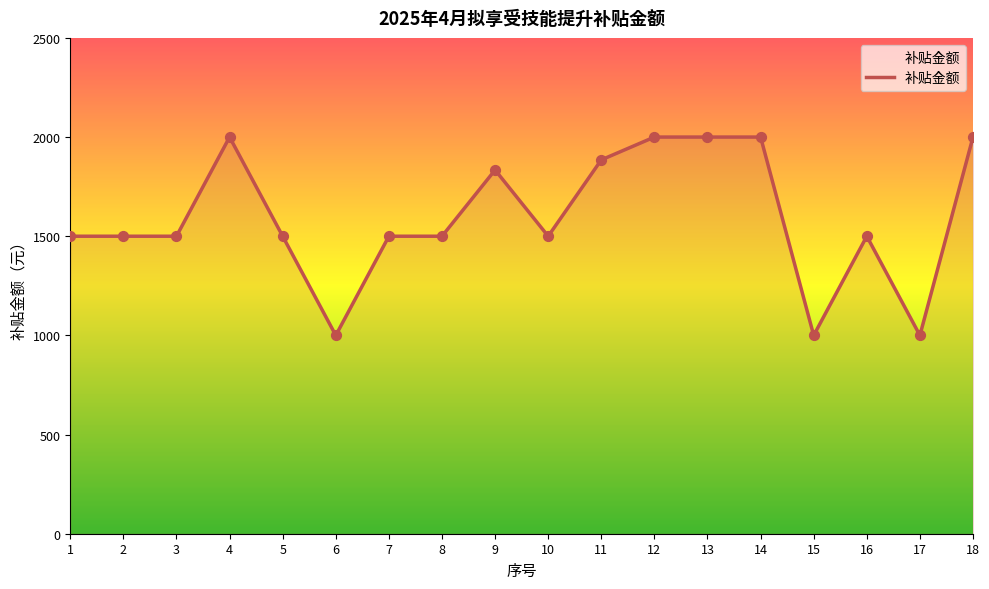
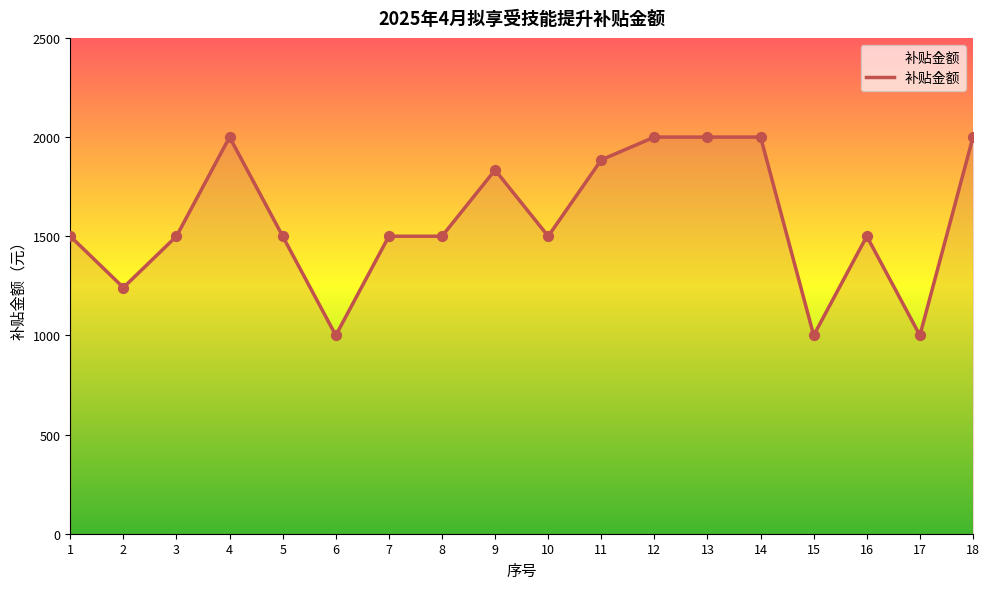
  {
    "1": 1500,
-   "2": 1500,
+   "2": 1240,
    "3": 1500,
    "4": 2000,
    "5": 1500,
    "6": 1000,
    "7": 1500,
    "8": 1500,
    "9": 1830,
    "10": 1500,
    "11": 1890,
    "12": 2000,
    "13": 2000,
    "14": 2000,
    "15": 1000,
    "16": 1500,
    "17": 1000,
    "18": 2000
  }
